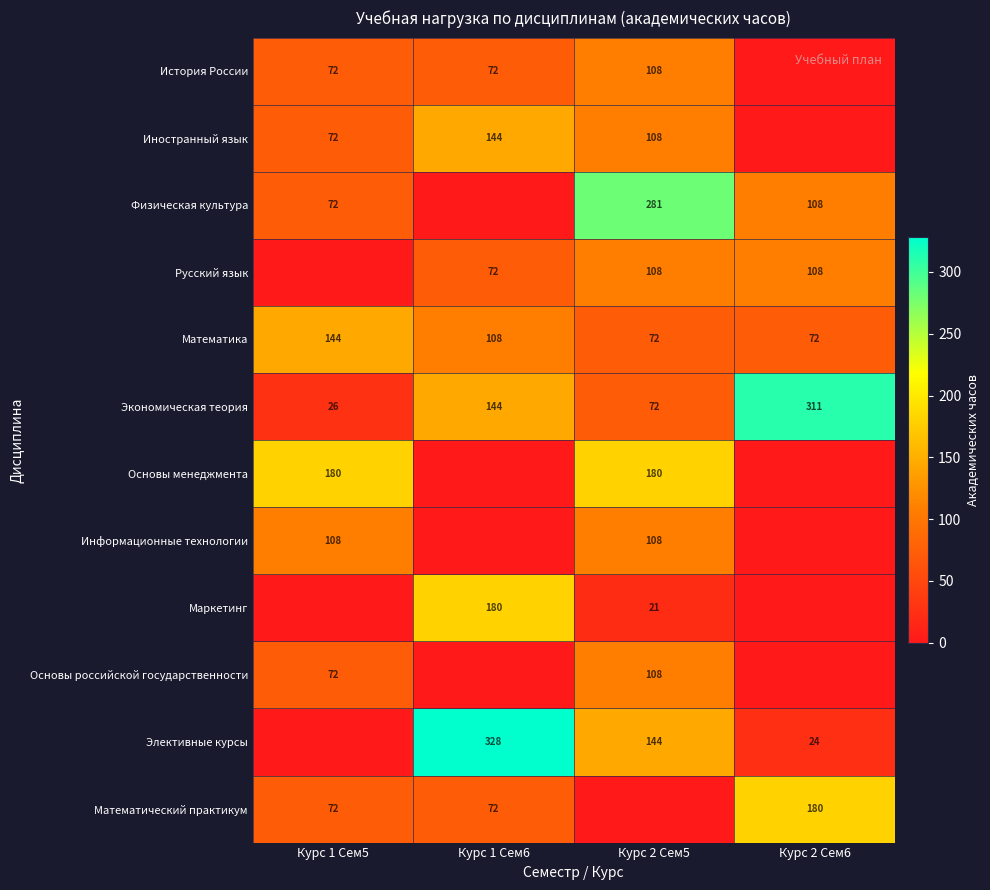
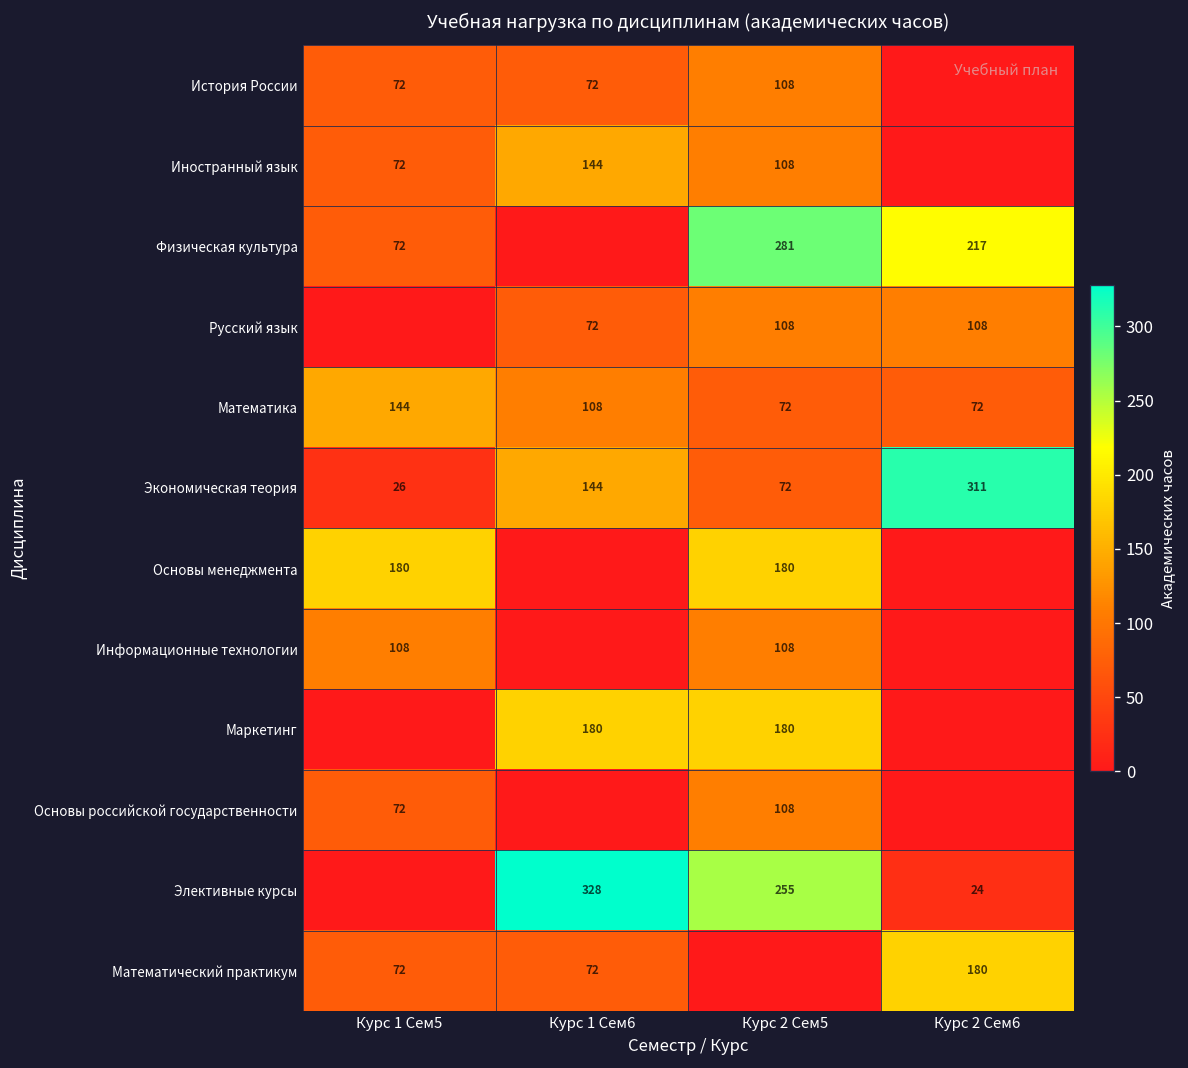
  {
    "История России": {
      "Курс 1 Сем5": 72,
      "Курс 1 Сем6": 72,
      "Курс 2 Сем5": 108
    },
    "Иностранный язык": {
      "Курс 1 Сем5": 72,
      "Курс 1 Сем6": 144,
      "Курс 2 Сем5": 108
    },
    "Физическая культура": {
      "Курс 1 Сем5": 72,
      "Курс 2 Сем5": 281,
-     "Курс 2 Сем6": 108
+     "Курс 2 Сем6": 217
    },
    "Русский язык": {
      "Курс 1 Сем6": 72,
      "Курс 2 Сем5": 108,
      "Курс 2 Сем6": 108
    },
    "Математика": {
      "Курс 1 Сем5": 144,
      "Курс 1 Сем6": 108,
      "Курс 2 Сем5": 72,
      "Курс 2 Сем6": 72
    },
    "Экономическая теория": {
      "Курс 1 Сем5": 26,
      "Курс 1 Сем6": 144,
      "Курс 2 Сем5": 72,
      "Курс 2 Сем6": 311
    },
    "Основы менеджмента": {
      "Курс 1 Сем5": 180,
      "Курс 2 Сем5": 180
    },
    "Информационные технологии": {
      "Курс 1 Сем5": 108,
      "Курс 2 Сем5": 108
    },
    "Маркетинг": {
      "Курс 1 Сем6": 180,
-     "Курс 2 Сем5": 21
+     "Курс 2 Сем5": 180
    },
    "Основы российской государственности": {
      "Курс 1 Сем5": 72,
      "Курс 2 Сем5": 108
    },
    "Элективные курсы": {
      "Курс 1 Сем6": 328,
-     "Курс 2 Сем5": 144,
+     "Курс 2 Сем5": 255,
      "Курс 2 Сем6": 24
    },
    "Математический практикум": {
      "Курс 1 Сем5": 72,
      "Курс 1 Сем6": 72,
      "Курс 2 Сем6": 180
    }
  }
